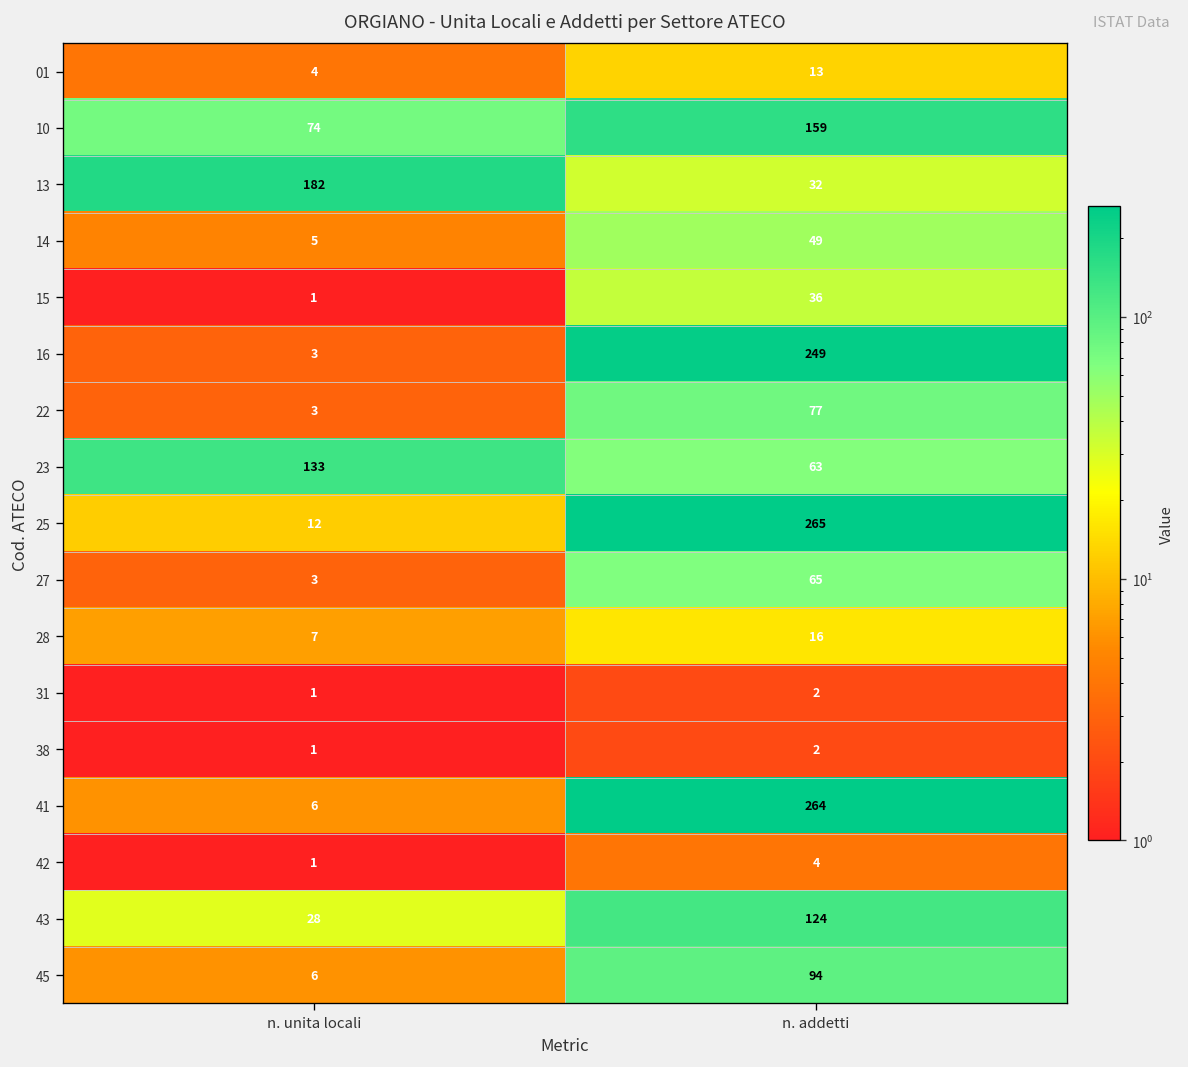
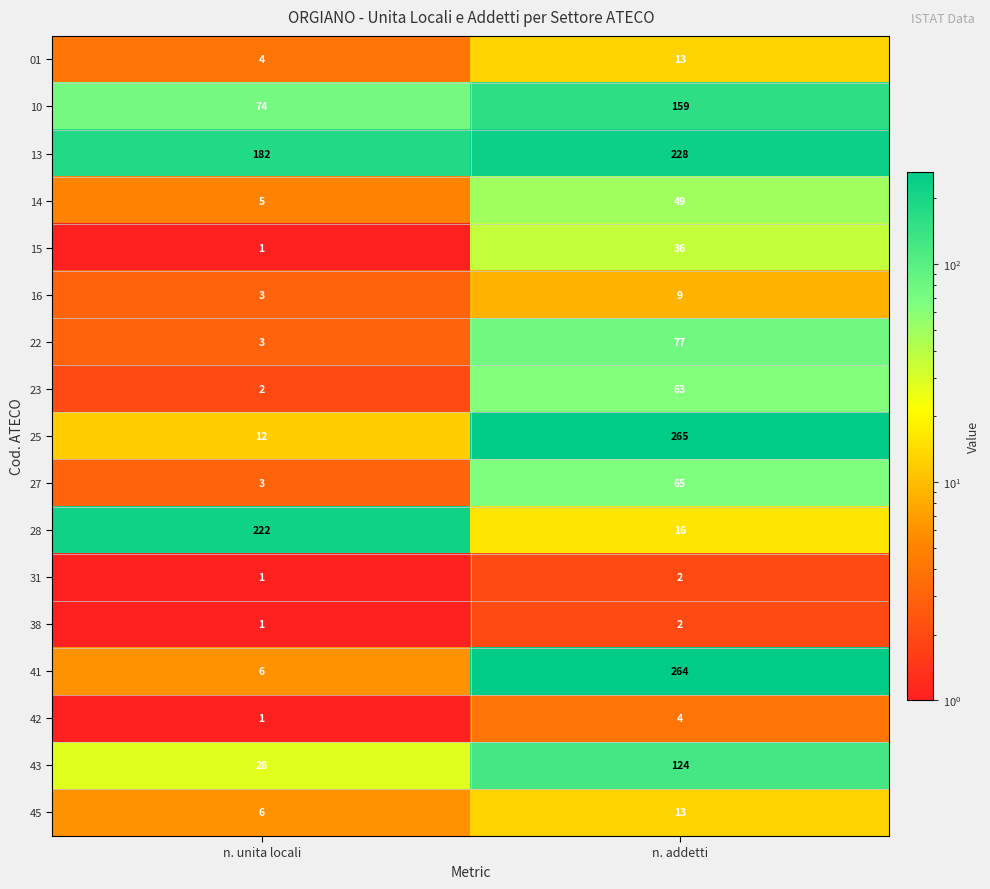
  {
    "01": {
      "n. unita locali": 4,
      "n. addetti": 13
    },
    "10": {
      "n. unita locali": 74,
      "n. addetti": 159
    },
    "13": {
      "n. unita locali": 182,
-     "n. addetti": 32
+     "n. addetti": 228
    },
    "14": {
      "n. unita locali": 5,
      "n. addetti": 49
    },
    "15": {
      "n. unita locali": 1,
      "n. addetti": 36
    },
    "16": {
      "n. unita locali": 3,
-     "n. addetti": 249
+     "n. addetti": 9
    },
    "22": {
      "n. unita locali": 3,
      "n. addetti": 77
    },
    "23": {
-     "n. unita locali": 133,
+     "n. unita locali": 2,
      "n. addetti": 63
    },
    "25": {
      "n. unita locali": 12,
      "n. addetti": 265
    },
    "27": {
      "n. unita locali": 3,
      "n. addetti": 65
    },
    "28": {
-     "n. unita locali": 7,
+     "n. unita locali": 222,
      "n. addetti": 16
    },
    "31": {
      "n. unita locali": 1,
      "n. addetti": 2
    },
    "38": {
      "n. unita locali": 1,
      "n. addetti": 2
    },
    "41": {
      "n. unita locali": 6,
      "n. addetti": 264
    },
    "42": {
      "n. unita locali": 1,
      "n. addetti": 4
    },
    "43": {
      "n. unita locali": 28,
      "n. addetti": 124
    },
    "45": {
      "n. unita locali": 6,
-     "n. addetti": 94
+     "n. addetti": 13
    }
  }
